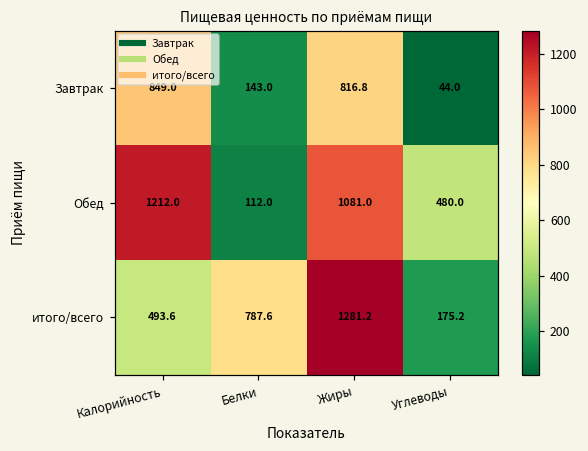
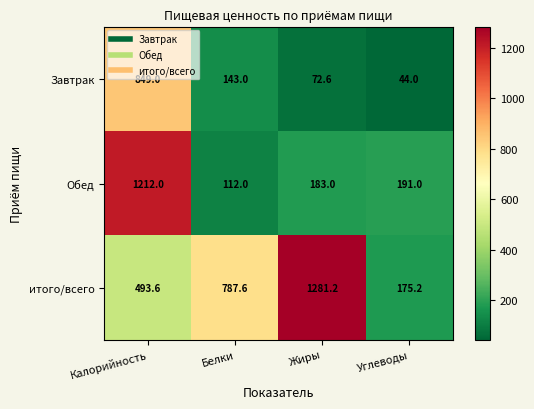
  {
    "Завтрак": {
      "Белки": 143.0,
-     "Жиры": 816.8,
+     "Жиры": 72.6,
      "Углеводы": 44.0
    },
    "Обед": {
      "Калорийность": 1212.0,
      "Белки": 112.0,
-     "Жиры": 1081.0,
-     "Углеводы": 480.0
+     "Жиры": 183.0,
+     "Углеводы": 191.0
    },
    "итого/всего": {
      "Калорийность": 493.6,
      "Белки": 787.6,
      "Жиры": 1281.2,
      "Углеводы": 175.2
    }
  }
